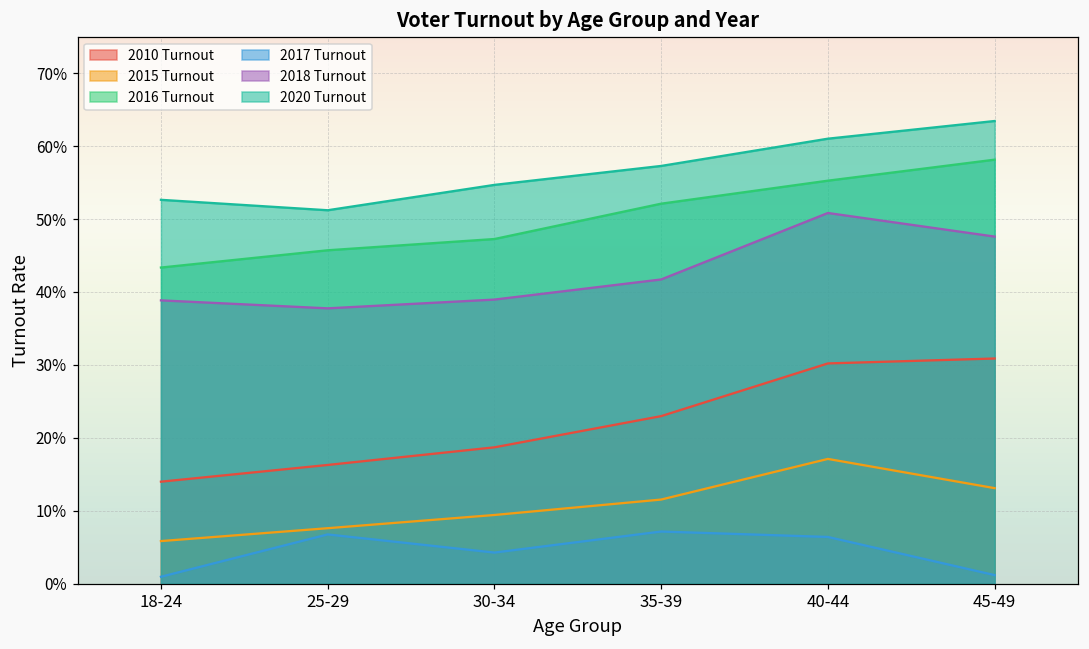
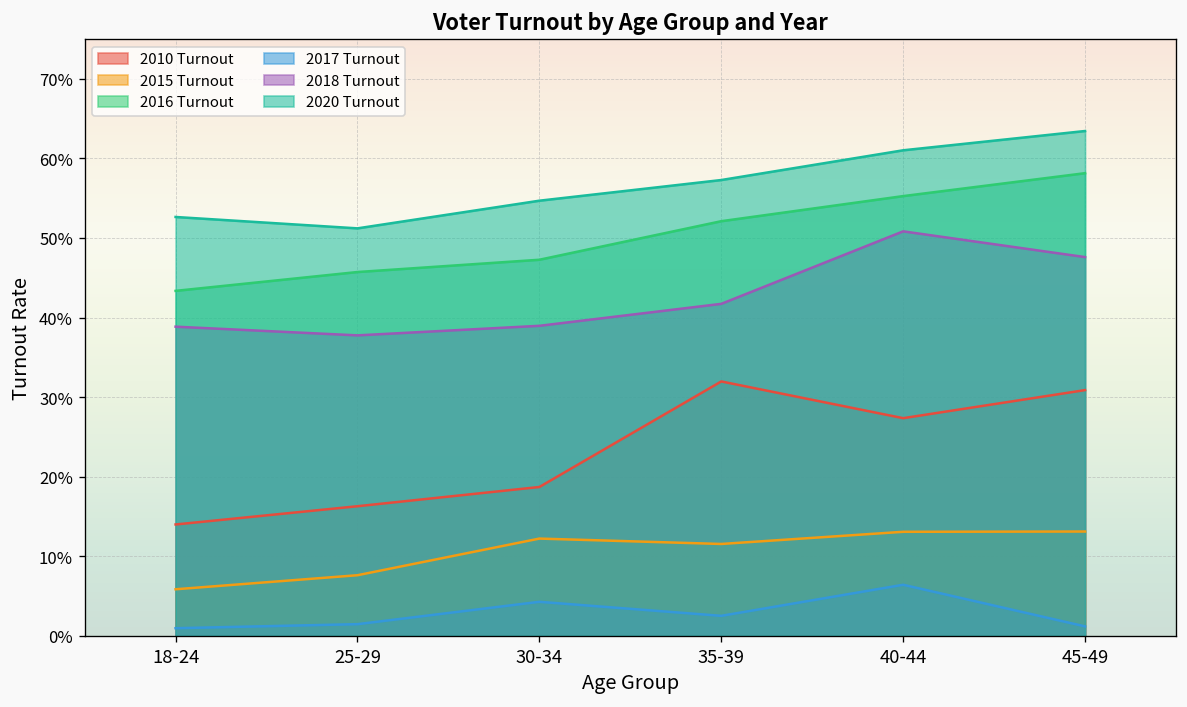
  {
    "2010 Turnout": {
      "18-24": "14%",
      "25-29": "16%",
      "30-34": "19%",
-     "35-39": "23%",
-     "40-44": "30%",
+     "35-39": "32%",
+     "40-44": "27%",
      "45-49": "31%"
    },
    "2015 Turnout": {
      "18-24": "6%",
      "25-29": "8%",
-     "30-34": "9%",
+     "30-34": "12%",
      "35-39": "12%",
-     "40-44": "17%",
+     "40-44": "13%",
      "45-49": "13%"
    },
    "2017 Turnout": {
      "18-24": "1%",
-     "25-29": "7%",
+     "25-29": "1%",
      "30-34": "4%",
-     "35-39": "7%",
+     "35-39": "3%",
      "40-44": "6%",
      "45-49": "1%"
    },
    "2018 Turnout": {
      "18-24": "39%",
      "25-29": "38%",
      "30-34": "39%",
      "35-39": "42%",
      "40-44": "51%",
      "45-49": "48%"
    }
  }
